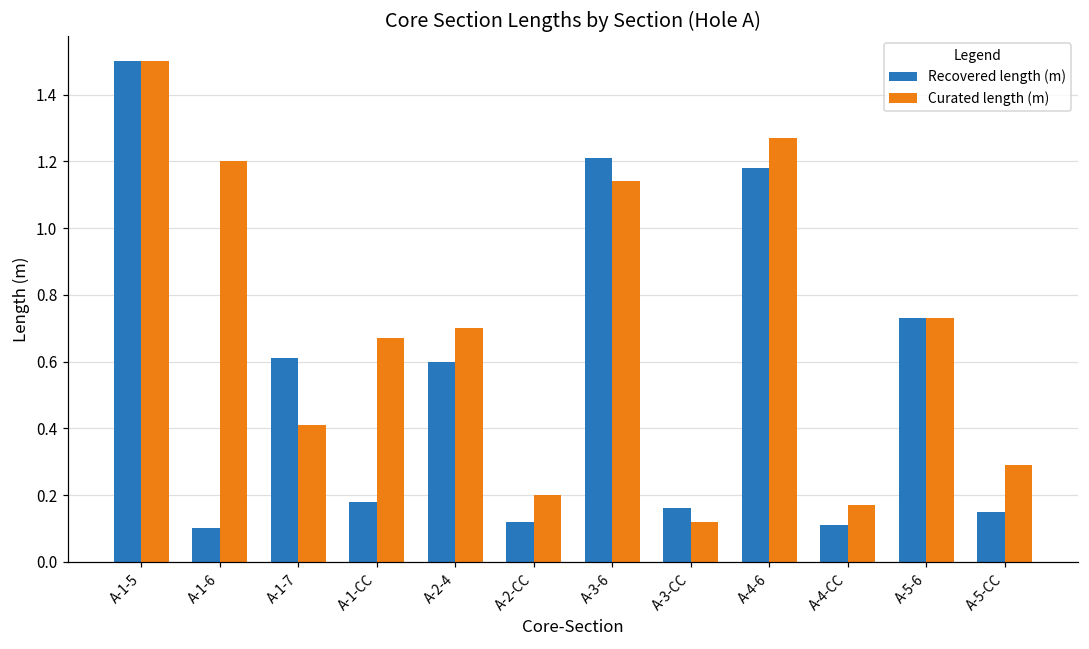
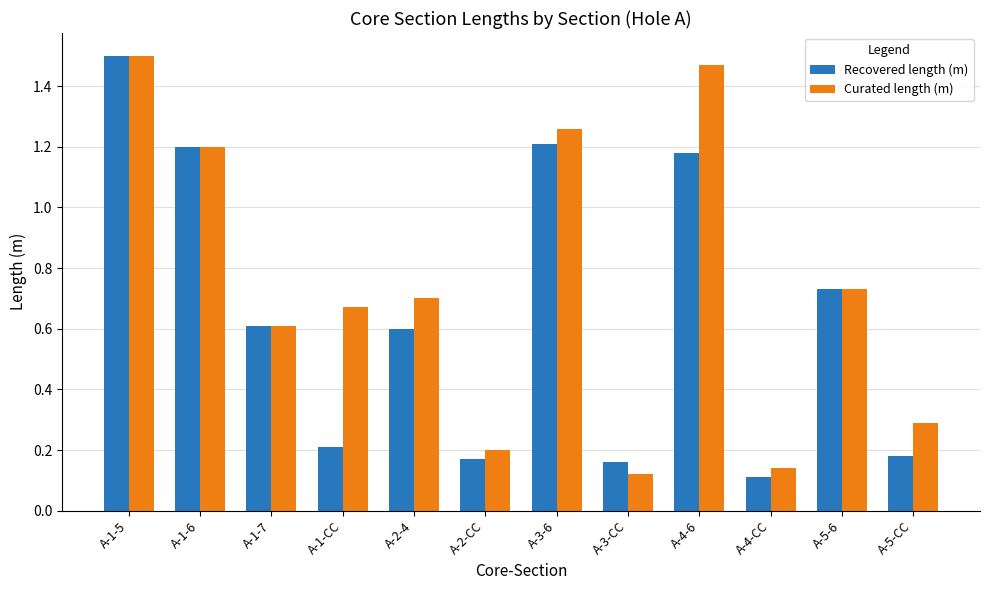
  {
    "Recovered length (m)": {
      "A-1-5": 1.50,
-     "A-1-6": 0.1,
+     "A-1-6": 1.2,
      "A-1-7": 0.61,
-     "A-1-CC": 0.18,
+     "A-1-CC": 0.21,
      "A-2-4": 0.60,
-     "A-2-CC": 0.12,
+     "A-2-CC": 0.17,
      "A-3-6": 1.21,
      "A-3-CC": 0.16,
      "A-4-6": 1.18,
      "A-4-CC": 0.11,
      "A-5-6": 0.73,
-     "A-5-CC": 0.15
+     "A-5-CC": 0.18
    },
    "Curated length (m)": {
      "A-1-5": 1.50,
      "A-1-6": 1.20,
-     "A-1-7": 0.41,
+     "A-1-7": 0.61,
      "A-1-CC": 0.67,
      "A-2-4": 0.70,
      "A-2-CC": 0.20,
-     "A-3-6": 1.14,
+     "A-3-6": 1.26,
      "A-3-CC": 0.12,
-     "A-4-6": 1.27,
-     "A-4-CC": 0.17,
+     "A-4-6": 1.47,
+     "A-4-CC": 0.14,
      "A-5-6": 0.73,
      "A-5-CC": 0.29
    }
  }
